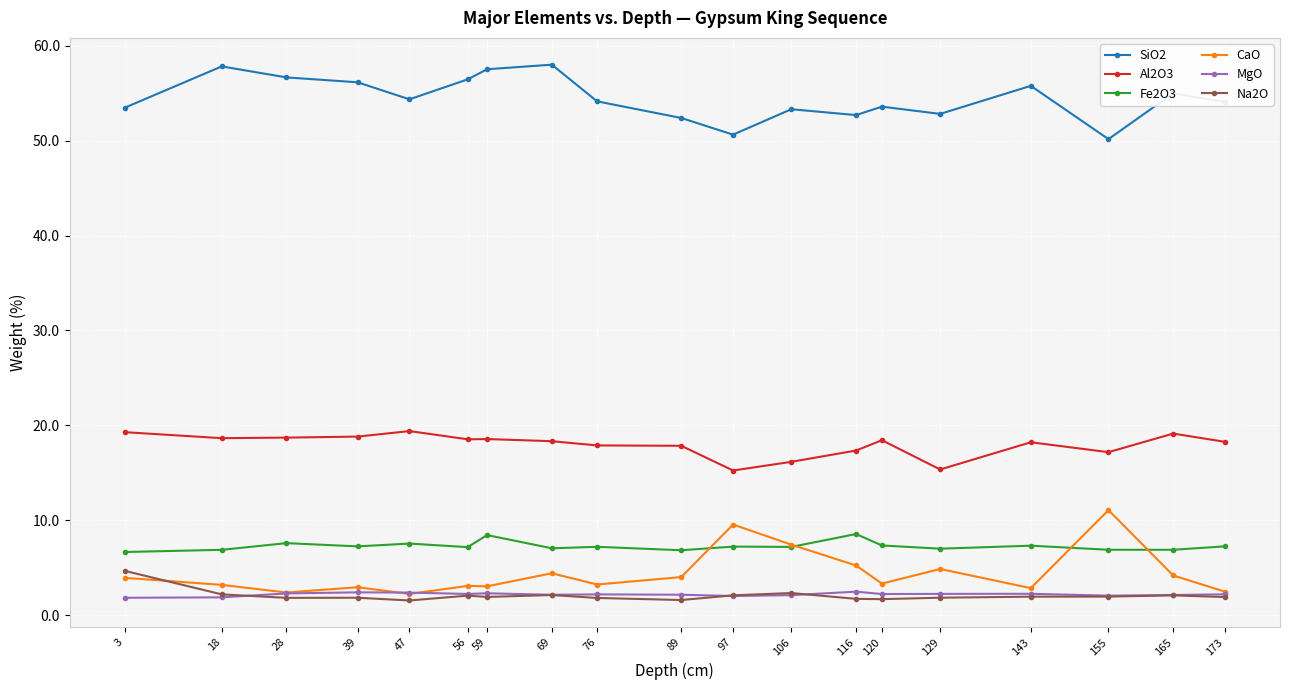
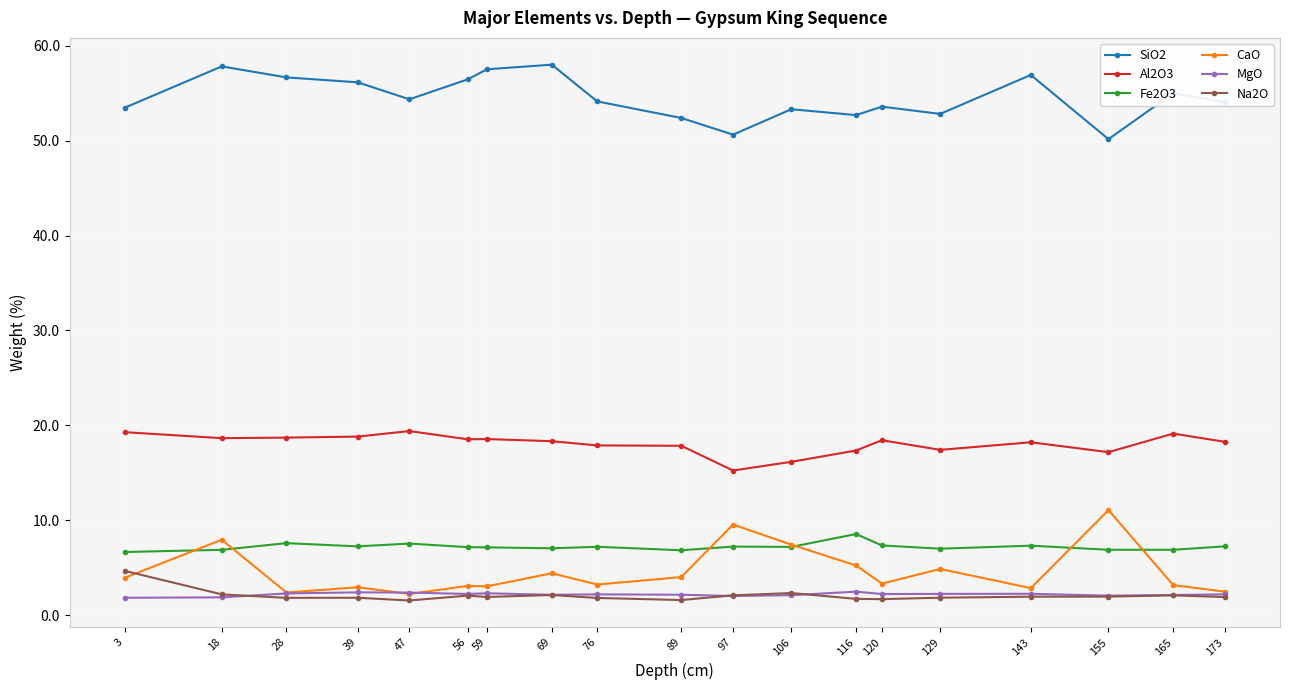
  {
    "SiO2": {
      "3": 53,
      "18": 58,
      "28": 57,
      "39": 56,
      "47": 54,
      "56": 56,
      "59": 58,
      "69": 58,
      "76": 54,
      "89": 52,
      "97": 51,
      "106": 53,
      "116": 53,
      "120": 54,
      "129": 53,
-     "143": 56,
+     "143": 57,
      "155": 50
    },
    "Al2O3": {
      "3": 19,
      "18": 19,
      "28": 19,
      "39": 19,
      "47": 19,
      "56": 19,
      "59": 19,
      "69": 18,
      "76": 18,
      "89": 18,
      "97": 15,
      "106": 16,
      "116": 17,
      "120": 18,
-     "129": 15,
+     "129": 17,
      "143": 18,
      "155": 17,
      "165": 19,
      "173": 18
    },
    "Fe2O3": {
      "3": 7,
      "18": 7,
      "28": 8,
      "39": 7,
      "47": 8,
      "56": 7,
-     "59": 8,
+     "59": 7,
      "69": 7,
      "76": 7,
      "89": 7,
      "97": 7,
      "116": 9,
      "120": 7,
      "129": 7,
      "143": 7,
      "155": 7,
      "165": 7,
      "173": 7
    },
    "CaO": {
      "3": 4,
-     "18": 3,
+     "18": 8,
      "39": 3,
      "56": 3,
      "59": 3,
      "69": 4,
      "76": 3,
      "89": 4,
      "97": 10,
      "116": 5,
      "120": 3,
      "129": 5,
      "143": 3,
      "155": 11,
-     "165": 4,
+     "165": 3,
      "173": 2
    },
    "MgO": {
      "3": 2,
      "18": 2,
      "39": 2,
      "59": 2,
      "76": 2,
      "89": 2,
      "116": 2,
      "120": 2,
      "129": 2,
      "143": 2,
      "173": 2
    },
    "Na2O": {
      "3": 5,
      "18": 2,
      "28": 2,
      "39": 2,
      "47": 2,
      "59": 2,
      "76": 2,
      "89": 2,
      "116": 2,
      "120": 2,
      "129": 2,
      "143": 2,
      "173": 2
    }
  }
